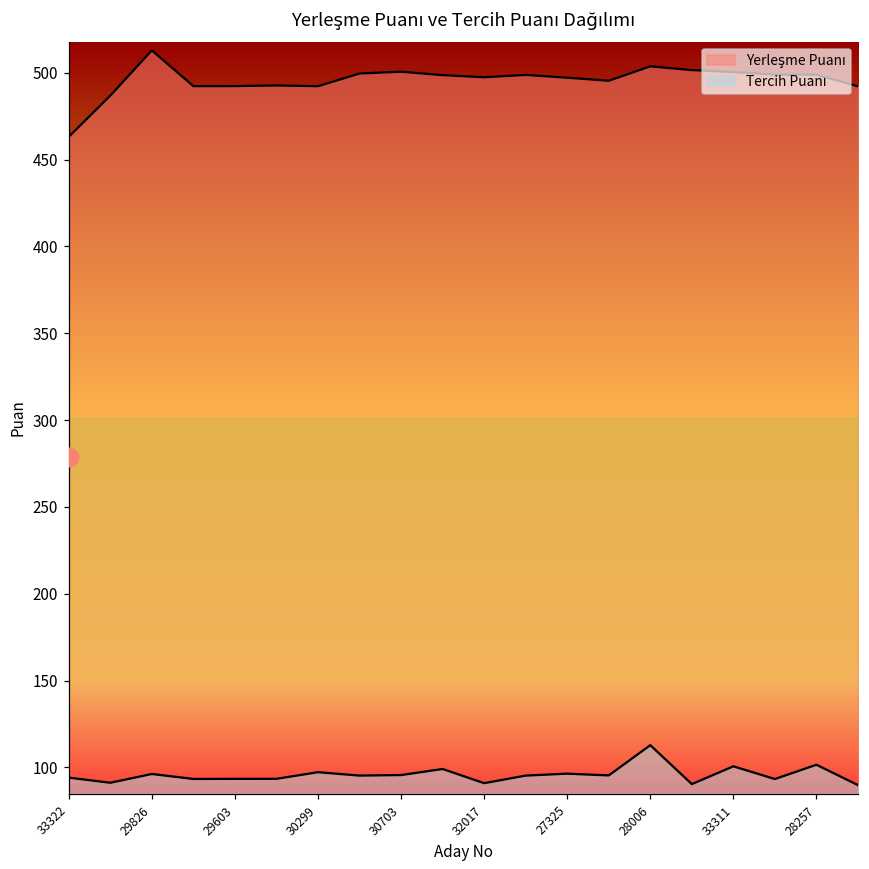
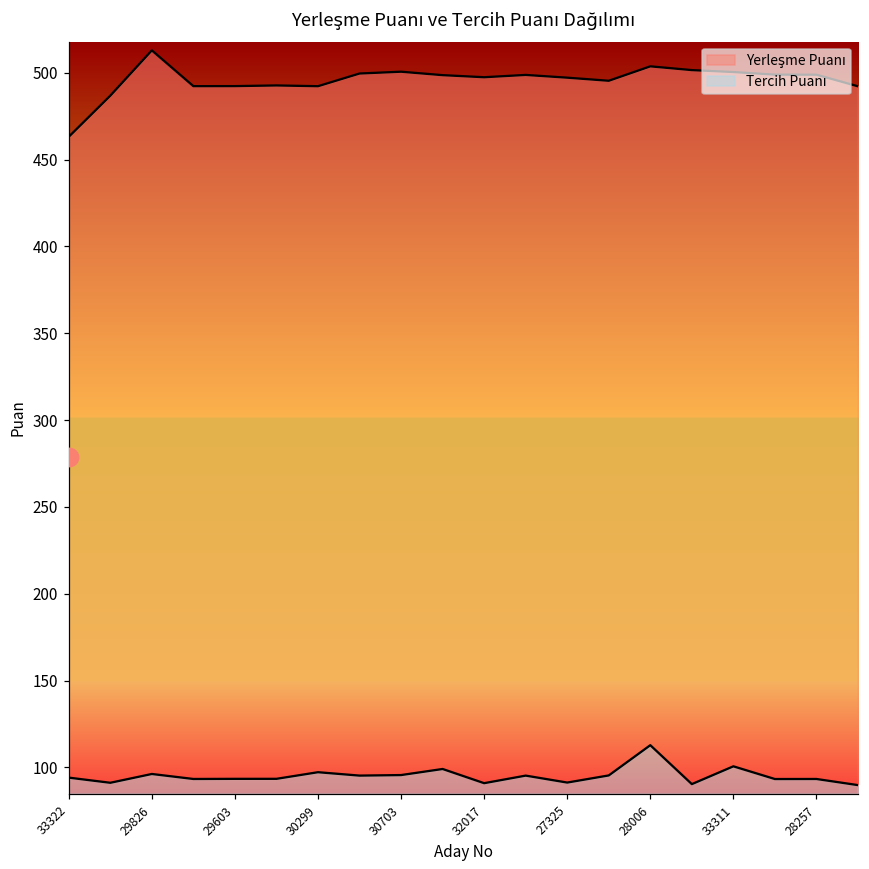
  {
    "Tercih Puanı": {
      "33322": 94,
      "29826": 96,
      "29603": 93,
      "30299": 97,
      "30703": 96,
      "32017": 91,
-     "27325": 96,
+     "27325": 91,
      "28006": 113,
      "33311": 101,
-     "28257": 102
+     "28257": 93
    }
  }
